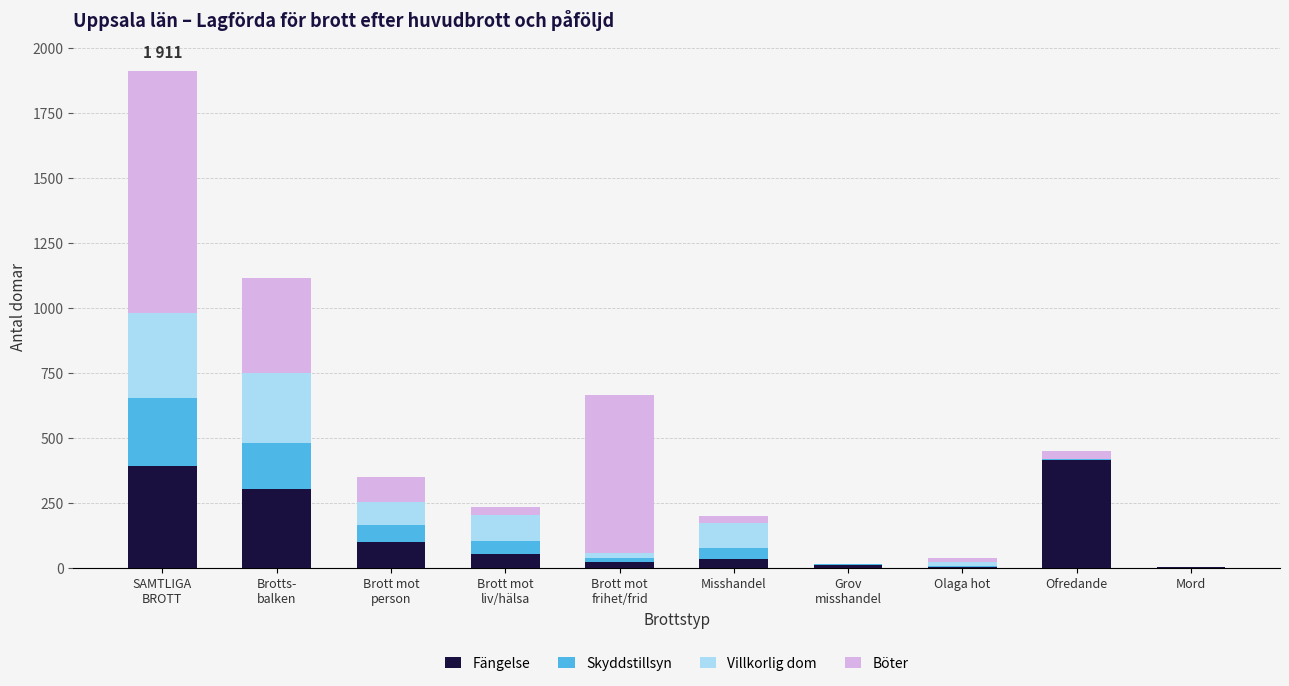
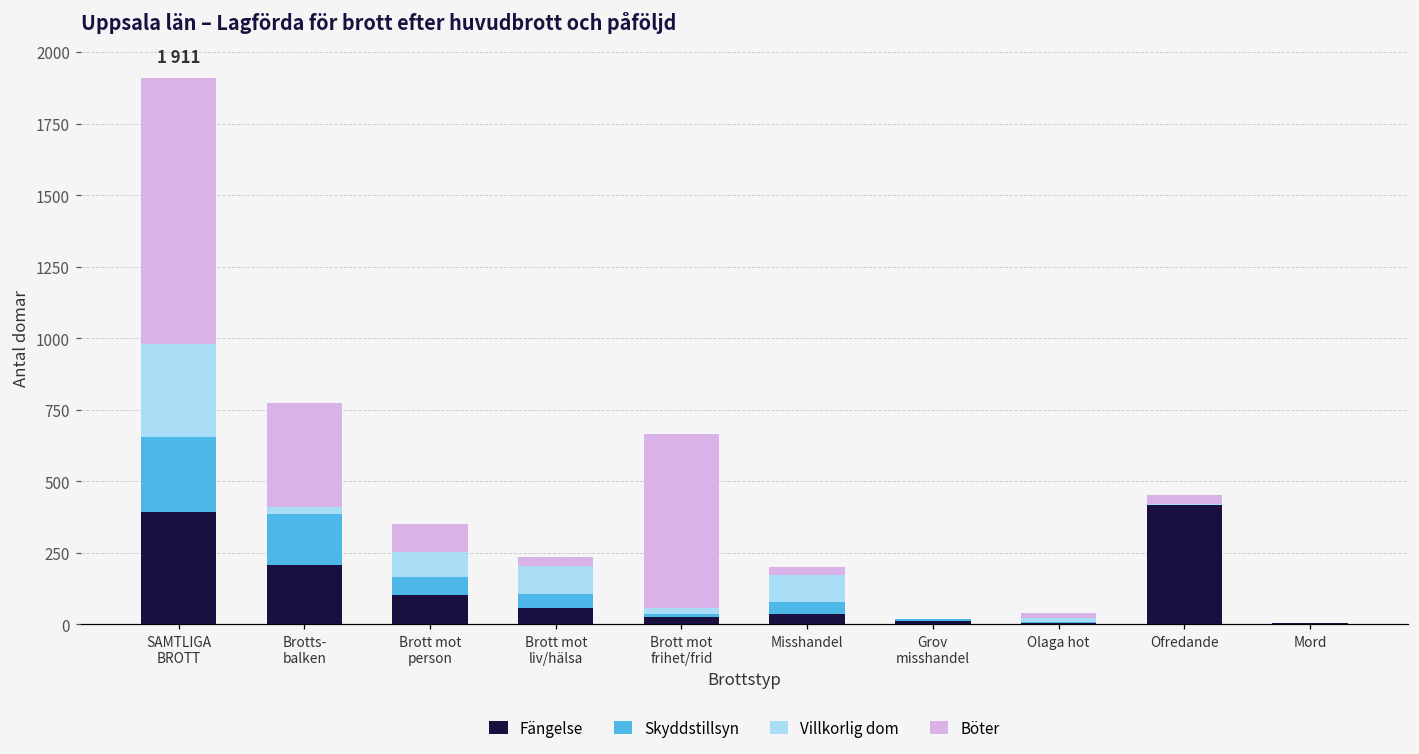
  {
    "Fängelse": {
      "SAMTLIGA BROTT": 390,
-     "Brotts- balken": 300,
+     "Brotts- balken": 210,
      "Brott mot person": 100,
      "Brott mot liv/hälsa": 60,
      "Brott mot frihet/frid": 30,
      "Misshandel": 40,
      "Grov misshandel": 10,
      "Ofredande": 420
    },
    "Skyddstillsyn": {
      "SAMTLIGA BROTT": 260,
      "Brotts- balken": 180,
      "Brott mot person": 60,
      "Brott mot liv/hälsa": 50,
      "Brott mot frihet/frid": 10,
      "Misshandel": 40,
      "Mord": 0
    },
    "Villkorlig dom": {
      "SAMTLIGA BROTT": 330,
-     "Brotts- balken": 270,
+     "Brotts- balken": 30,
      "Brott mot person": 90,
      "Brott mot liv/hälsa": 100,
      "Brott mot frihet/frid": 20,
      "Misshandel": 90,
      "Grov misshandel": 0,
      "Olaga hot": 10,
      "Mord": 0
    },
    "Böter": {
      "Brotts- balken": 370,
      "Brott mot person": 100,
      "Brott mot liv/hälsa": 30,
      "Brott mot frihet/frid": 610,
      "Misshandel": 30,
      "Grov misshandel": 0,
      "Olaga hot": 20,
      "Ofredande": 30,
      "Mord": 0
    }
  }
